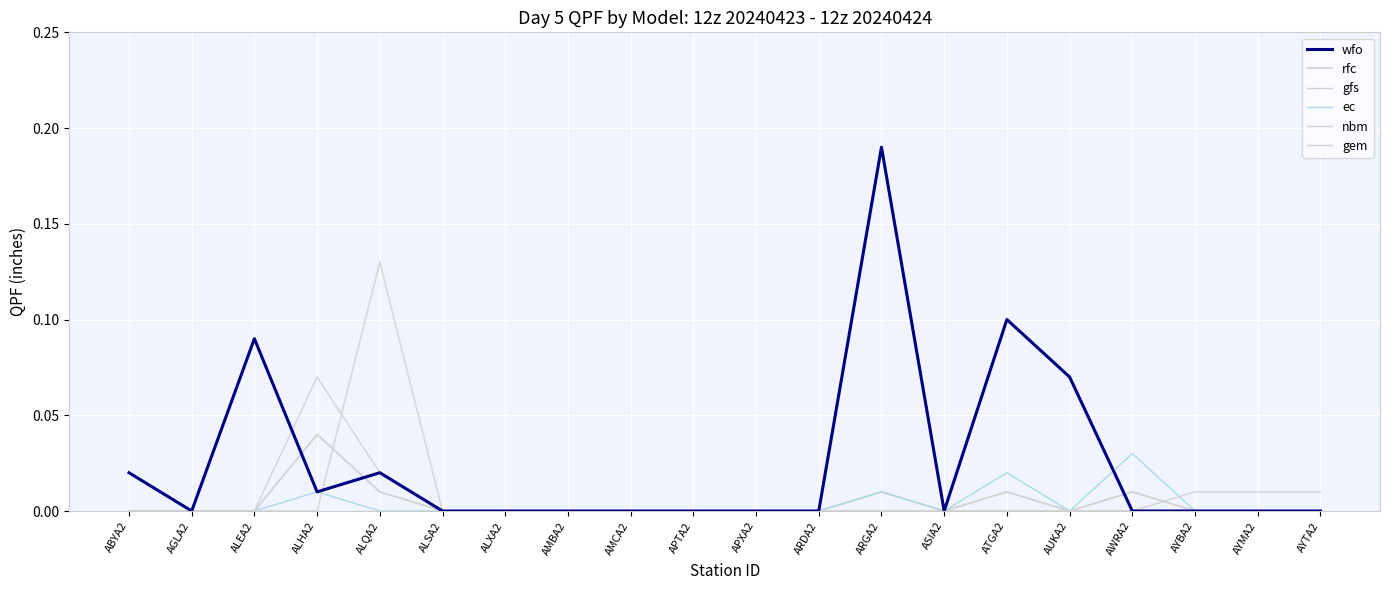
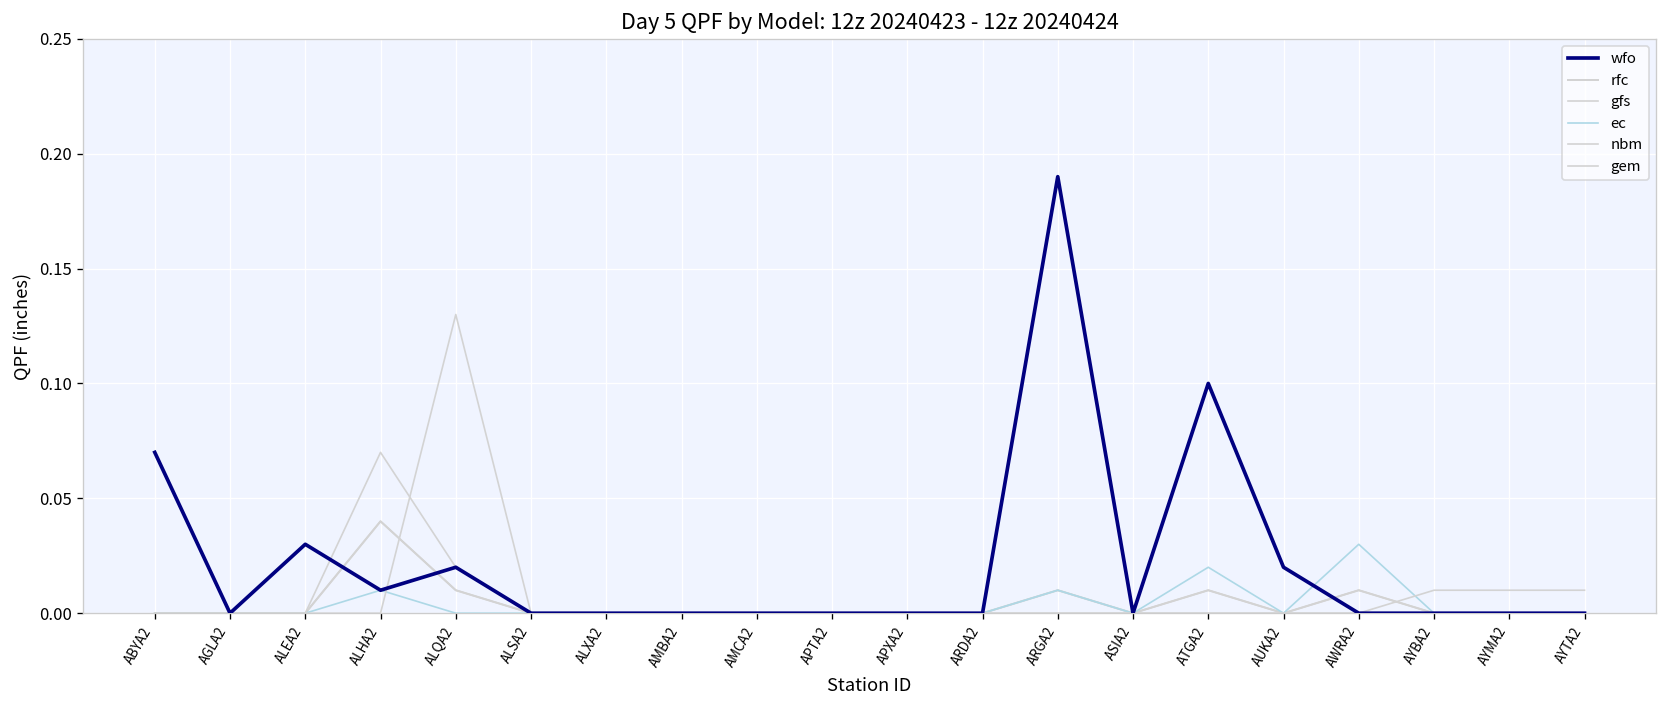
  {
    "wfo": {
-     "ABYA2": 0.02,
-     "ALEA2": 0.09,
+     "ABYA2": 0.07,
+     "ALEA2": 0.03,
      "ARGA2": 0.19,
      "ATGA2": 0.10,
-     "AUKA2": 0.07
+     "AUKA2": 0.02
    }
  }
